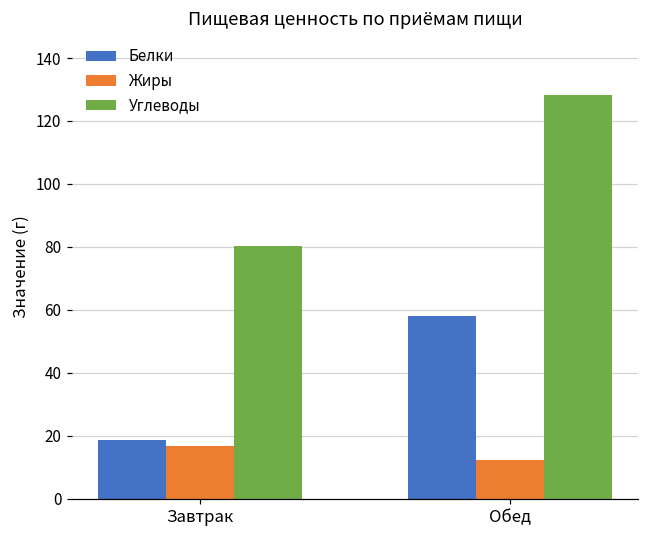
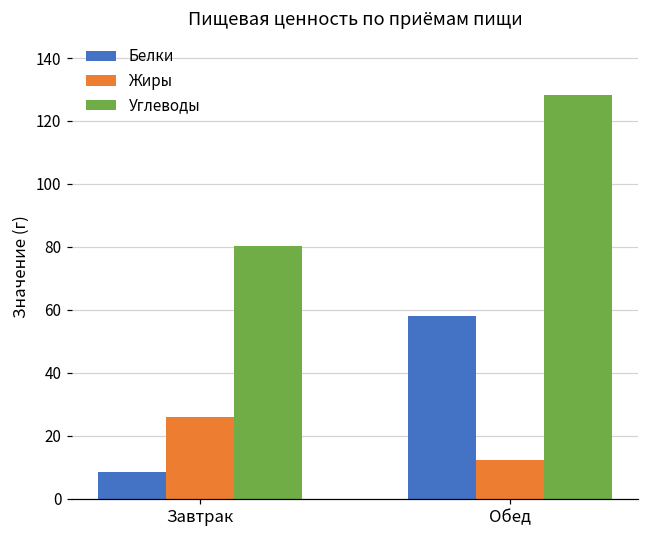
  {
    "Белки": {
-     "Завтрак": 19,
+     "Завтрак": 8,
      "Обед": 58
    },
    "Жиры": {
-     "Завтрак": 17,
+     "Завтрак": 26,
      "Обед": 12
    },
    "Углеводы": {
      "Завтрак": 80,
      "Обед": 128
    }
  }
